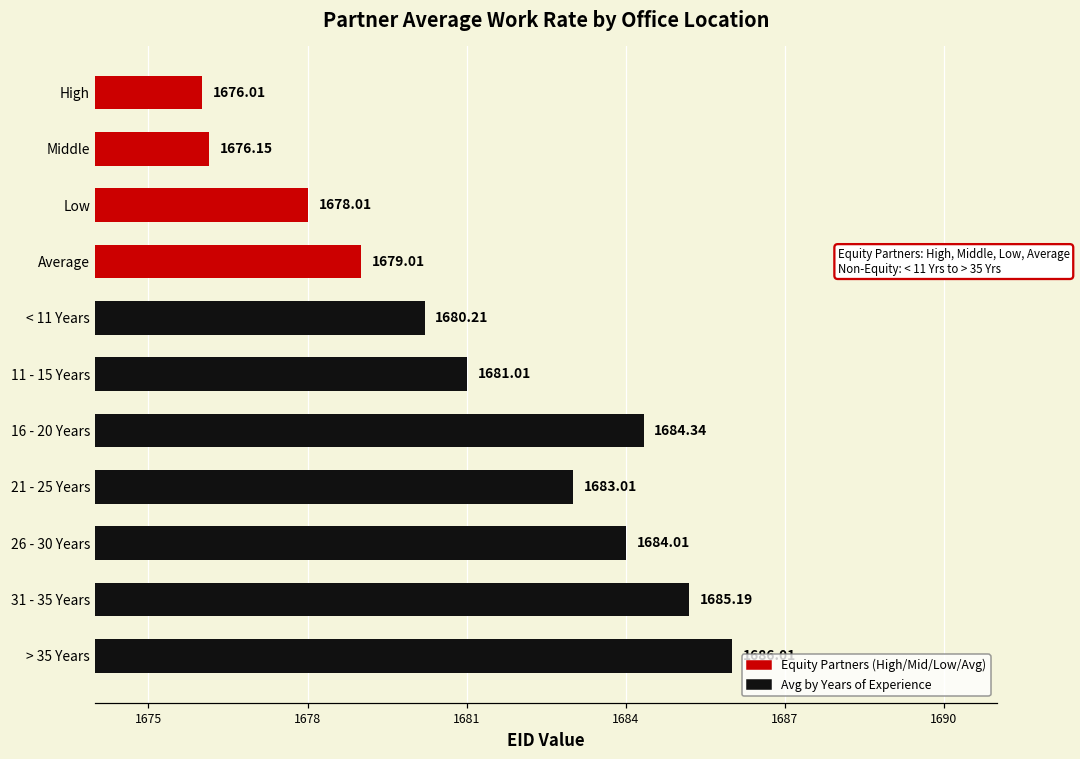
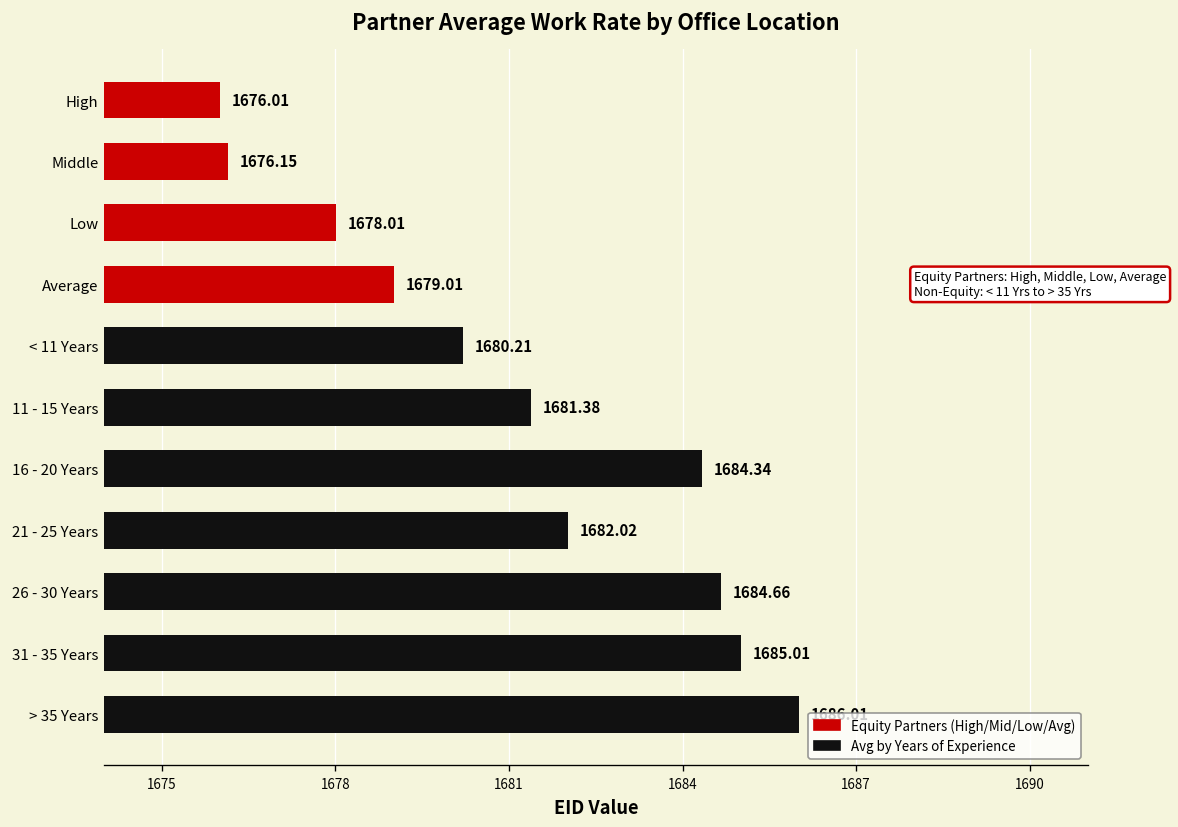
  {
    "High": 1676.01,
    "Middle": 1676.15,
    "Low": 1678.01,
    "Average": 1679.01,
    "< 11 Years": 1680.21,
-   "11 - 15 Years": 1681.01,
+   "11 - 15 Years": 1681.38,
    "16 - 20 Years": 1684.34,
-   "21 - 25 Years": 1683.01,
-   "26 - 30 Years": 1684.01,
-   "31 - 35 Years": 1685.19
+   "21 - 25 Years": 1682.02,
+   "26 - 30 Years": 1684.66,
+   "31 - 35 Years": 1685.01
  }
